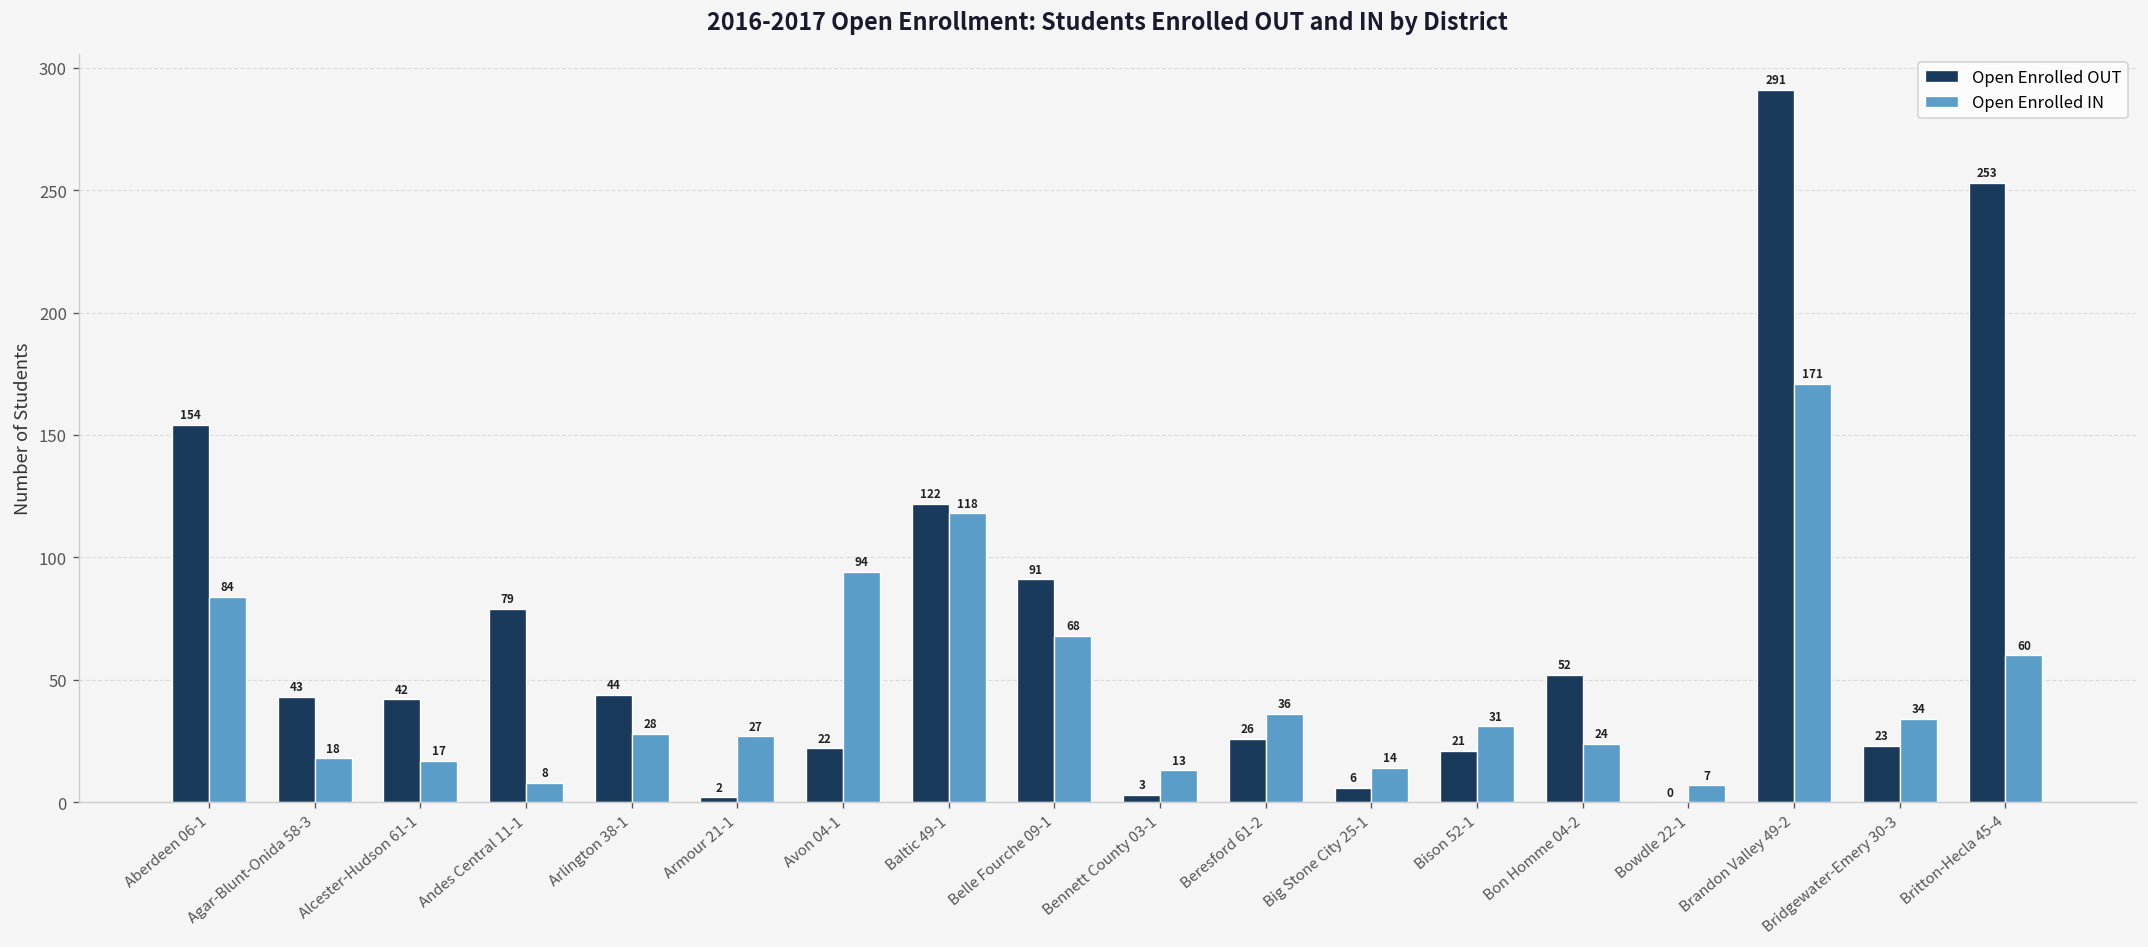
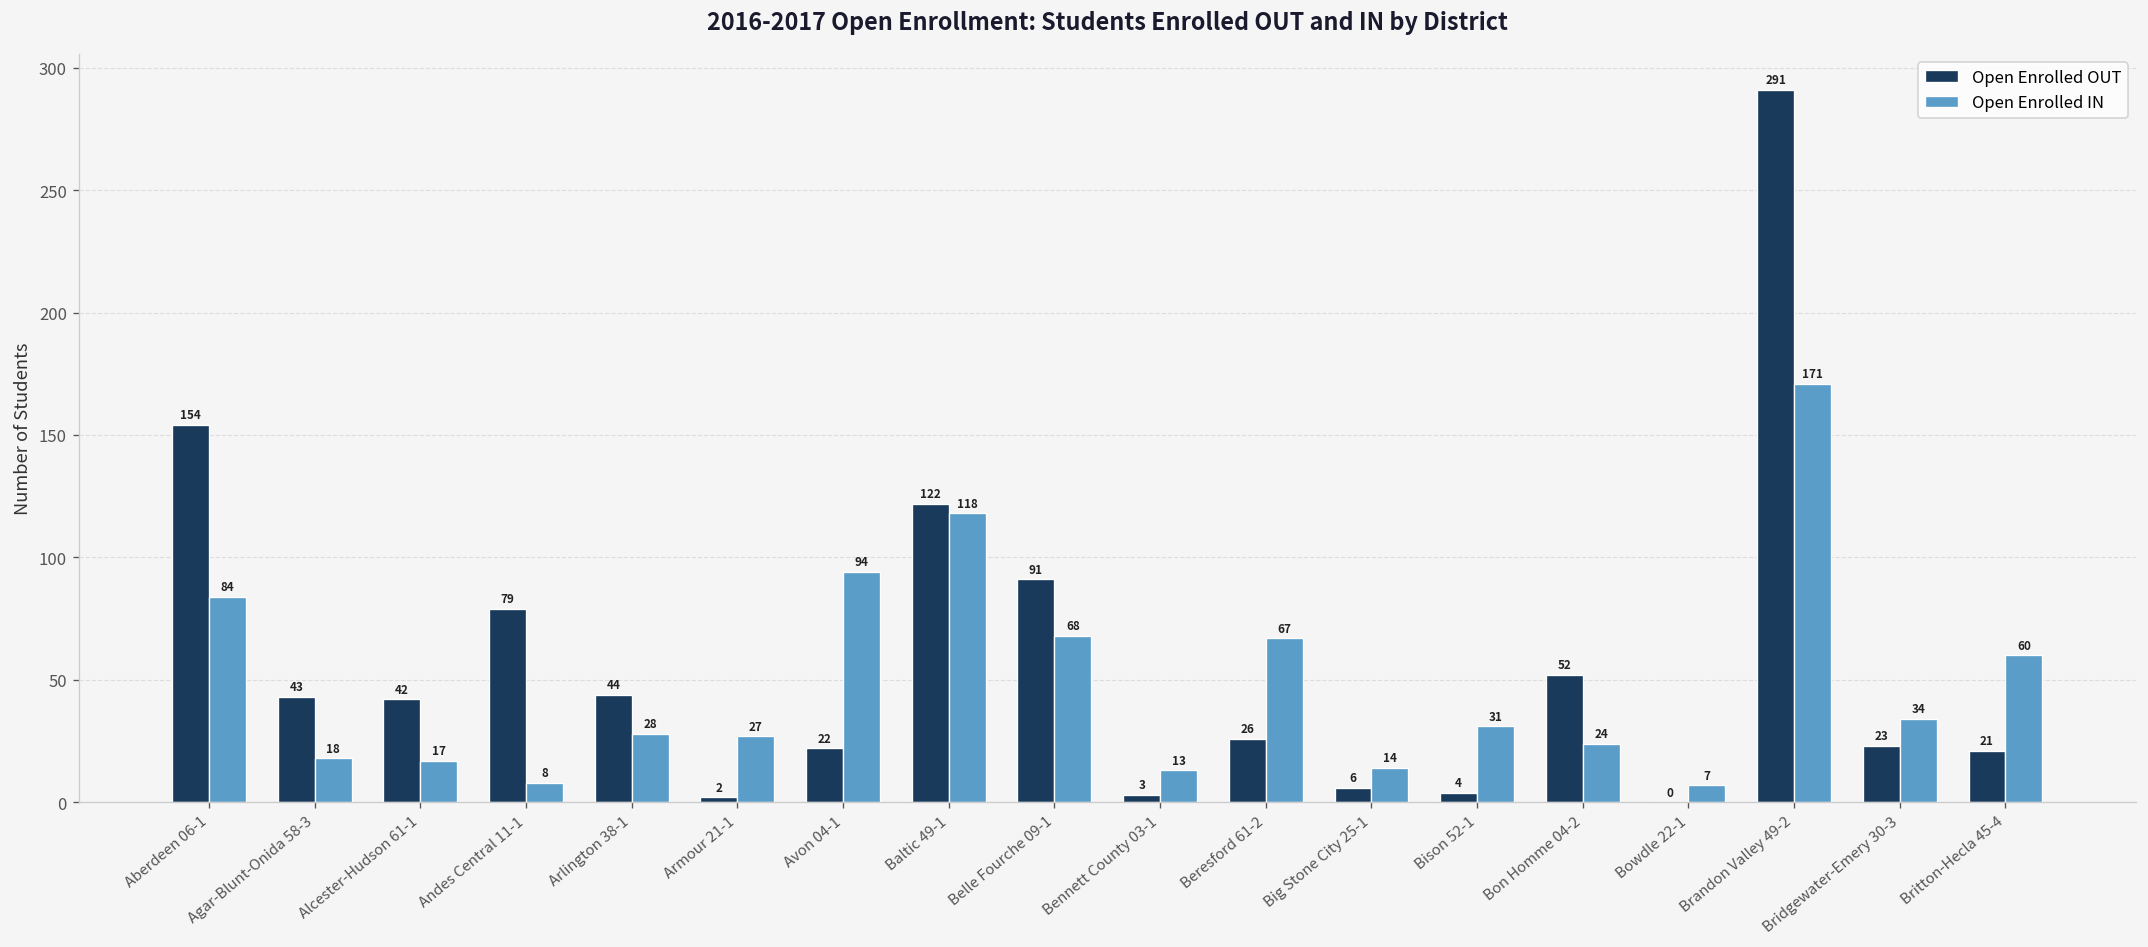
  {
    "Open Enrolled OUT": {
      "Aberdeen 06-1": 154,
      "Agar-Blunt-Onida 58-3": 43,
      "Alcester-Hudson 61-1": 42,
      "Andes Central 11-1": 79,
      "Arlington 38-1": 44,
      "Armour 21-1": 2,
      "Avon 04-1": 22,
      "Baltic 49-1": 122,
      "Belle Fourche 09-1": 91,
      "Bennett County 03-1": 3,
      "Beresford 61-2": 26,
      "Big Stone City 25-1": 6,
-     "Bison 52-1": 21,
+     "Bison 52-1": 4,
      "Bon Homme 04-2": 52,
      "Bowdle 22-1": 0,
      "Brandon Valley 49-2": 291,
      "Bridgewater-Emery 30-3": 23,
-     "Britton-Hecla 45-4": 253
+     "Britton-Hecla 45-4": 21
    },
    "Open Enrolled IN": {
      "Aberdeen 06-1": 84,
      "Agar-Blunt-Onida 58-3": 18,
      "Alcester-Hudson 61-1": 17,
      "Andes Central 11-1": 8,
      "Arlington 38-1": 28,
      "Armour 21-1": 27,
      "Avon 04-1": 94,
      "Baltic 49-1": 118,
      "Belle Fourche 09-1": 68,
      "Bennett County 03-1": 13,
-     "Beresford 61-2": 36,
+     "Beresford 61-2": 67,
      "Big Stone City 25-1": 14,
      "Bison 52-1": 31,
      "Bon Homme 04-2": 24,
      "Bowdle 22-1": 7,
      "Brandon Valley 49-2": 171,
      "Bridgewater-Emery 30-3": 34,
      "Britton-Hecla 45-4": 60
    }
  }
